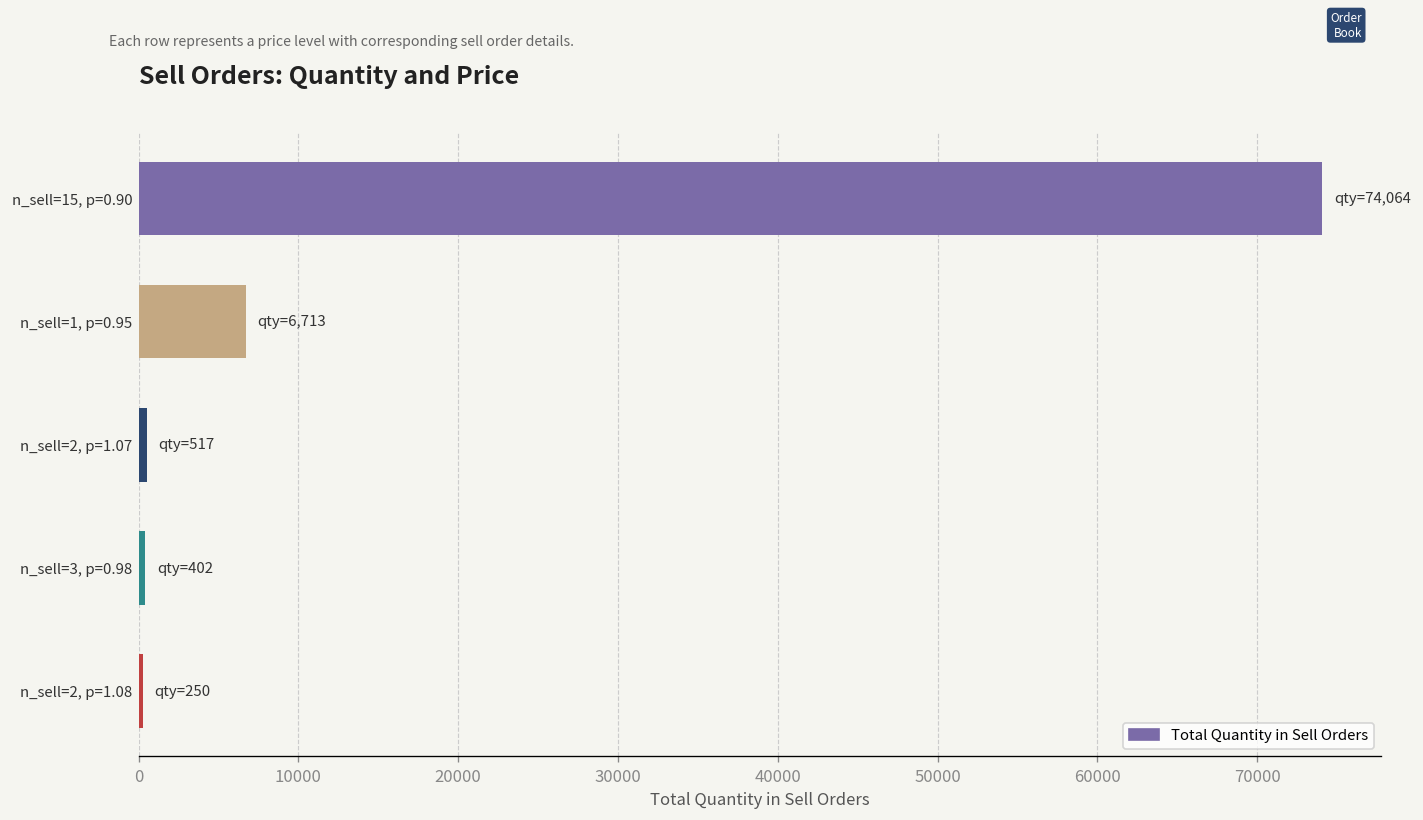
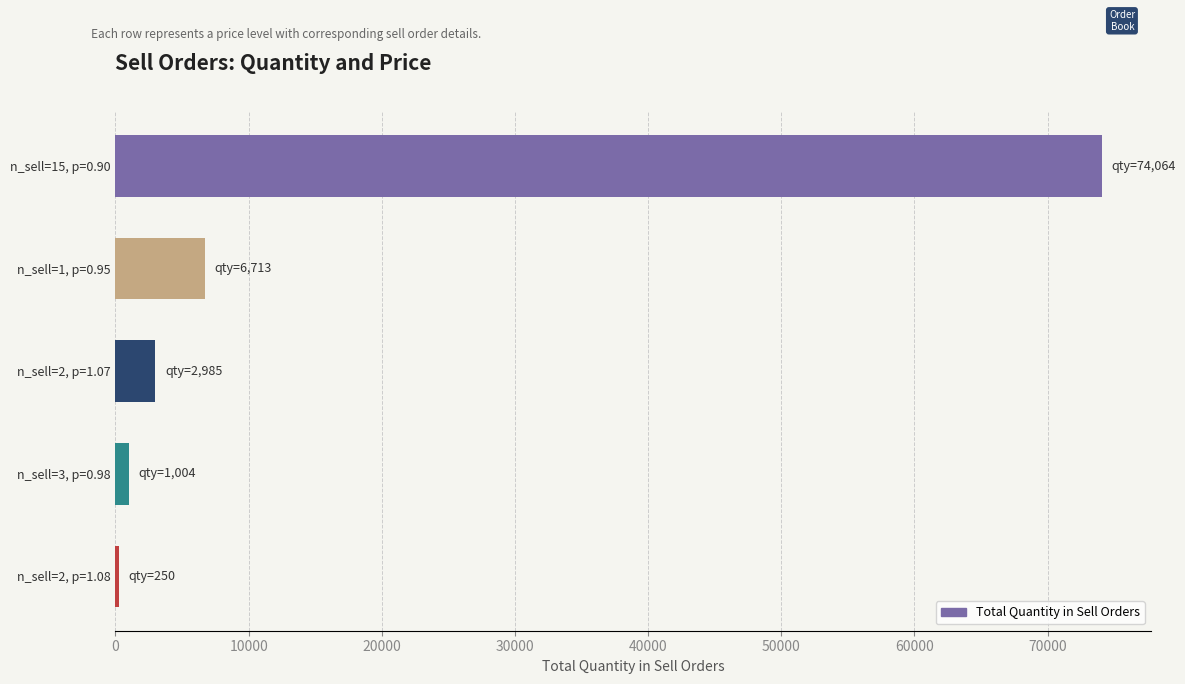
  {
    "n_sell=15, p=0.90": "74,064",
    "n_sell=1, p=0.95": "6,713",
-   "n_sell=2, p=1.07": "517",
-   "n_sell=3, p=0.98": "402",
+   "n_sell=2, p=1.07": "2,985",
+   "n_sell=3, p=0.98": "1,004",
    "n_sell=2, p=1.08": "250"
  }
